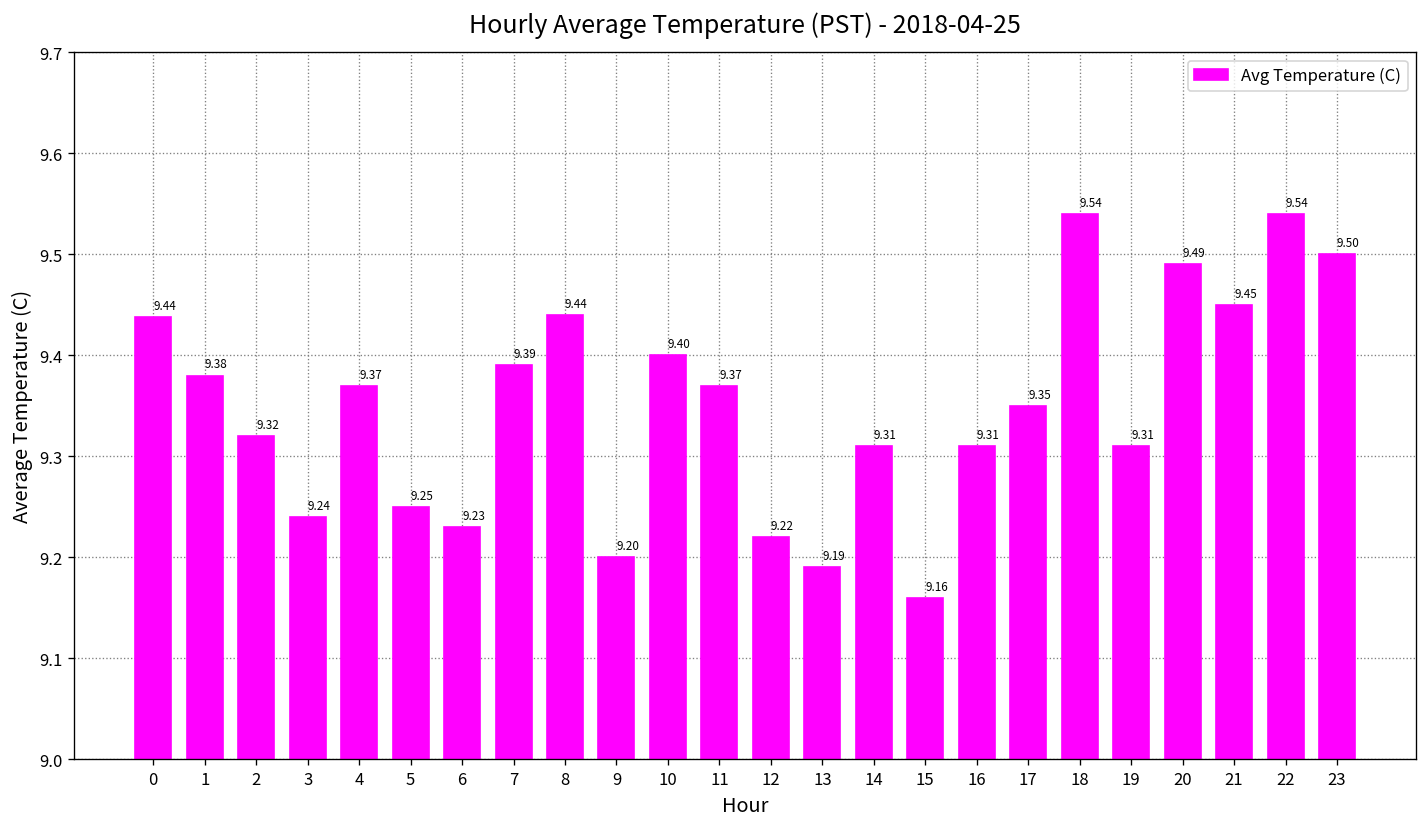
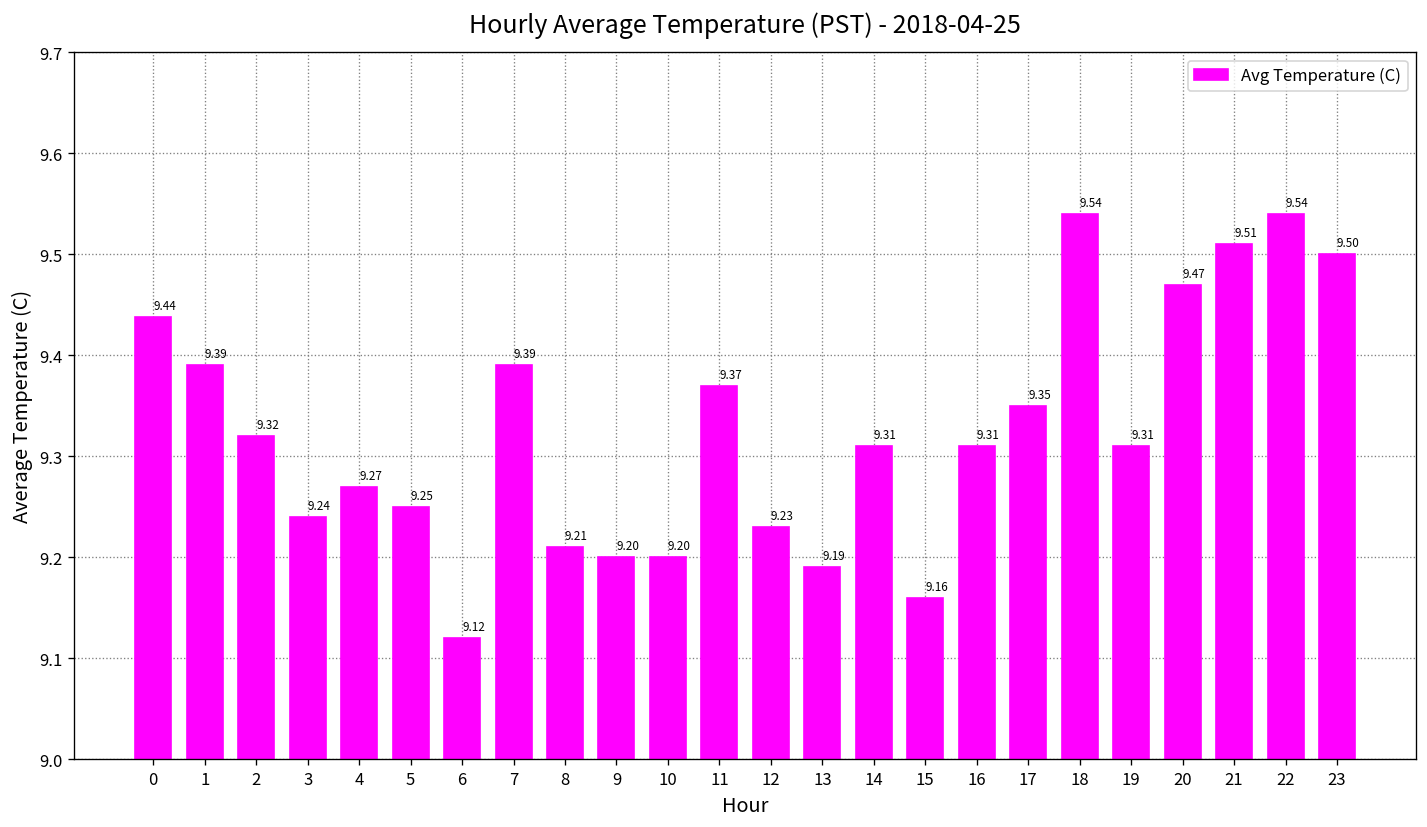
  {
    "0": 9.44,
-   "1": 9.38,
+   "1": 9.39,
    "2": 9.32,
    "3": 9.24,
-   "4": 9.37,
+   "4": 9.27,
    "5": 9.25,
-   "6": 9.23,
+   "6": 9.12,
    "7": 9.39,
-   "8": 9.44,
+   "8": 9.21,
    "9": 9.20,
-   "10": 9.40,
+   "10": 9.20,
    "11": 9.37,
-   "12": 9.22,
+   "12": 9.23,
    "13": 9.19,
    "14": 9.31,
    "15": 9.16,
    "16": 9.31,
    "17": 9.35,
    "18": 9.54,
    "19": 9.31,
-   "20": 9.49,
-   "21": 9.45,
+   "20": 9.47,
+   "21": 9.51,
    "22": 9.54,
    "23": 9.50
  }
